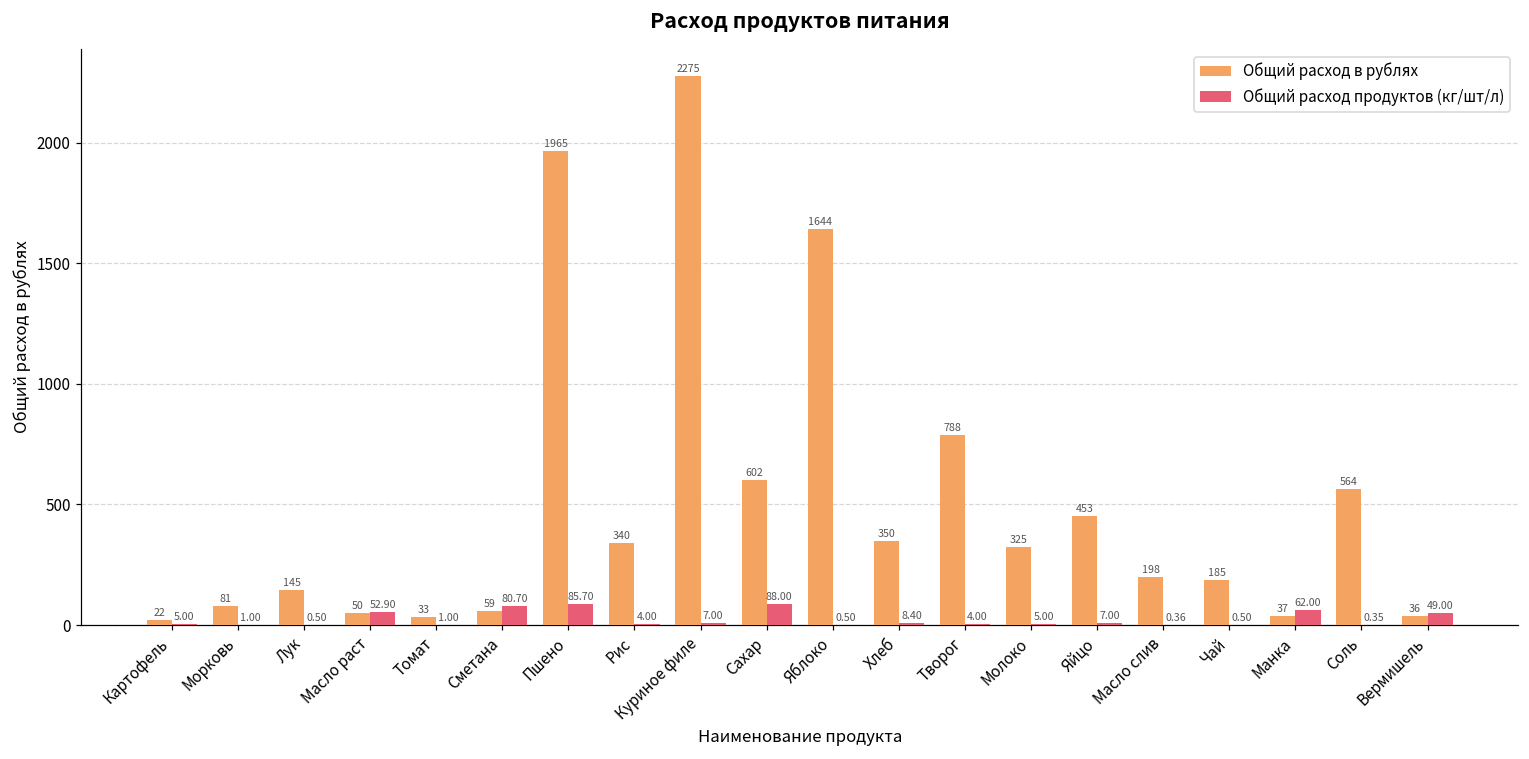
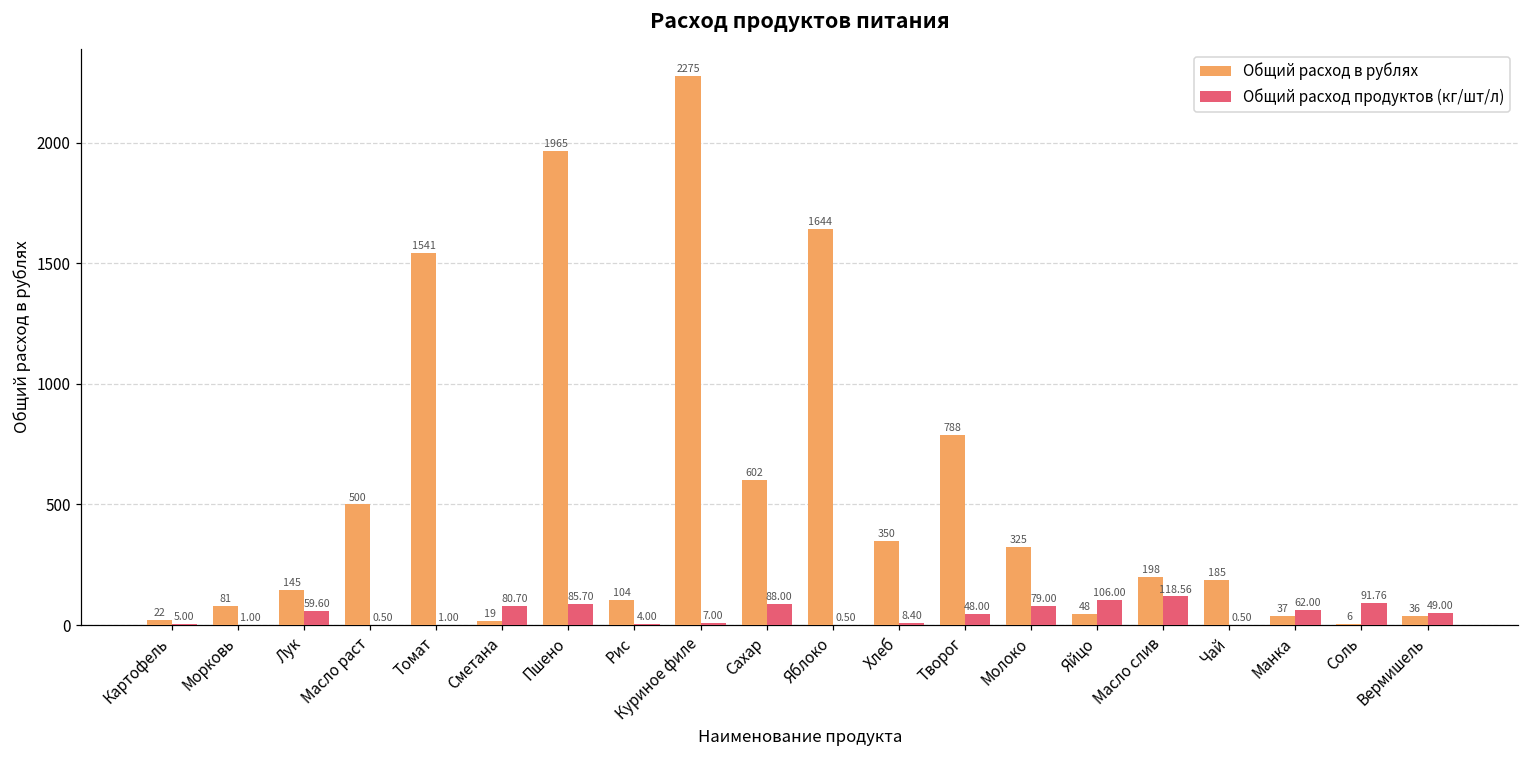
  {
    "Общий расход в рублях": {
      "Картофель": 22,
      "Морковь": 81,
      "Лук": 145,
-     "Масло раст": 50,
-     "Томат": 33,
-     "Сметана": 59,
+     "Масло раст": 500,
+     "Томат": 1541,
+     "Сметана": 19,
      "Пшено": 1965,
-     "Рис": 340,
+     "Рис": 104,
      "Куриное филе": 2275,
      "Сахар": 602,
      "Яблоко": 1644,
      "Хлеб": 350,
      "Творог": 788,
      "Молоко": 325,
-     "Яйцо": 453,
+     "Яйцо": 48,
      "Масло слив": 198,
      "Чай": 185,
      "Манка": 37,
-     "Соль": 564,
+     "Соль": 6,
      "Вермишель": 36
    },
    "Общий расход продуктов (кг/шт/л)": {
      "Картофель": 5.00,
      "Морковь": 1.00,
-     "Лук": 0.50,
-     "Масло раст": 52.90,
+     "Лук": 59.60,
+     "Масло раст": 0.50,
      "Томат": 1.00,
      "Сметана": 80.70,
      "Пшено": 85.70,
      "Рис": 4.00,
      "Куриное филе": 7.00,
      "Сахар": 88.00,
      "Яблоко": 0.50,
      "Хлеб": 8.40,
-     "Творог": 4.00,
-     "Молоко": 5.00,
-     "Яйцо": 7.00,
-     "Масло слив": 0.36,
+     "Творог": 48.00,
+     "Молоко": 79.00,
+     "Яйцо": 106.00,
+     "Масло слив": 118.56,
      "Чай": 0.50,
      "Манка": 62.00,
-     "Соль": 0.35,
+     "Соль": 91.76,
      "Вермишель": 49.00
    }
  }
